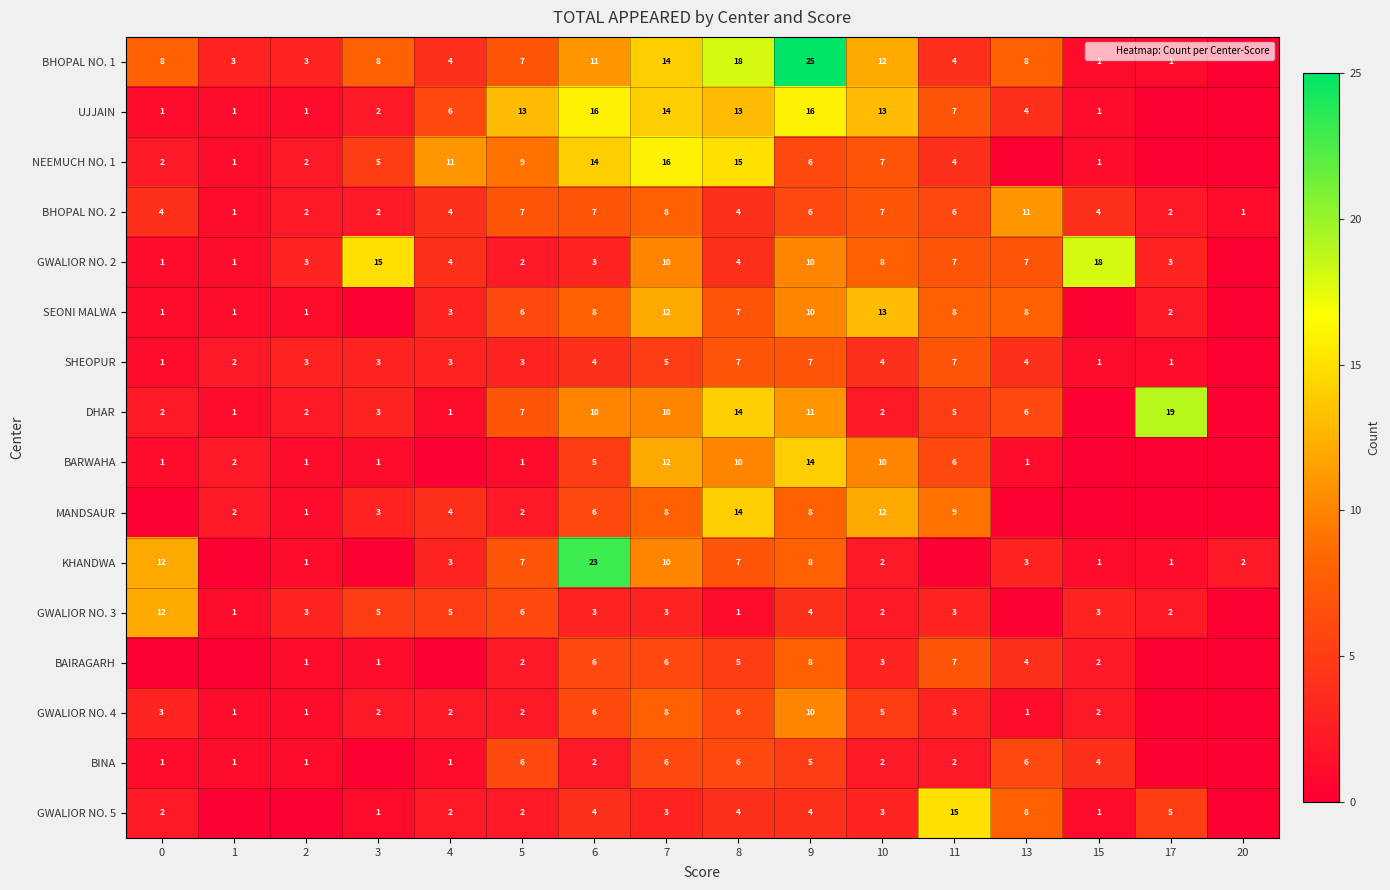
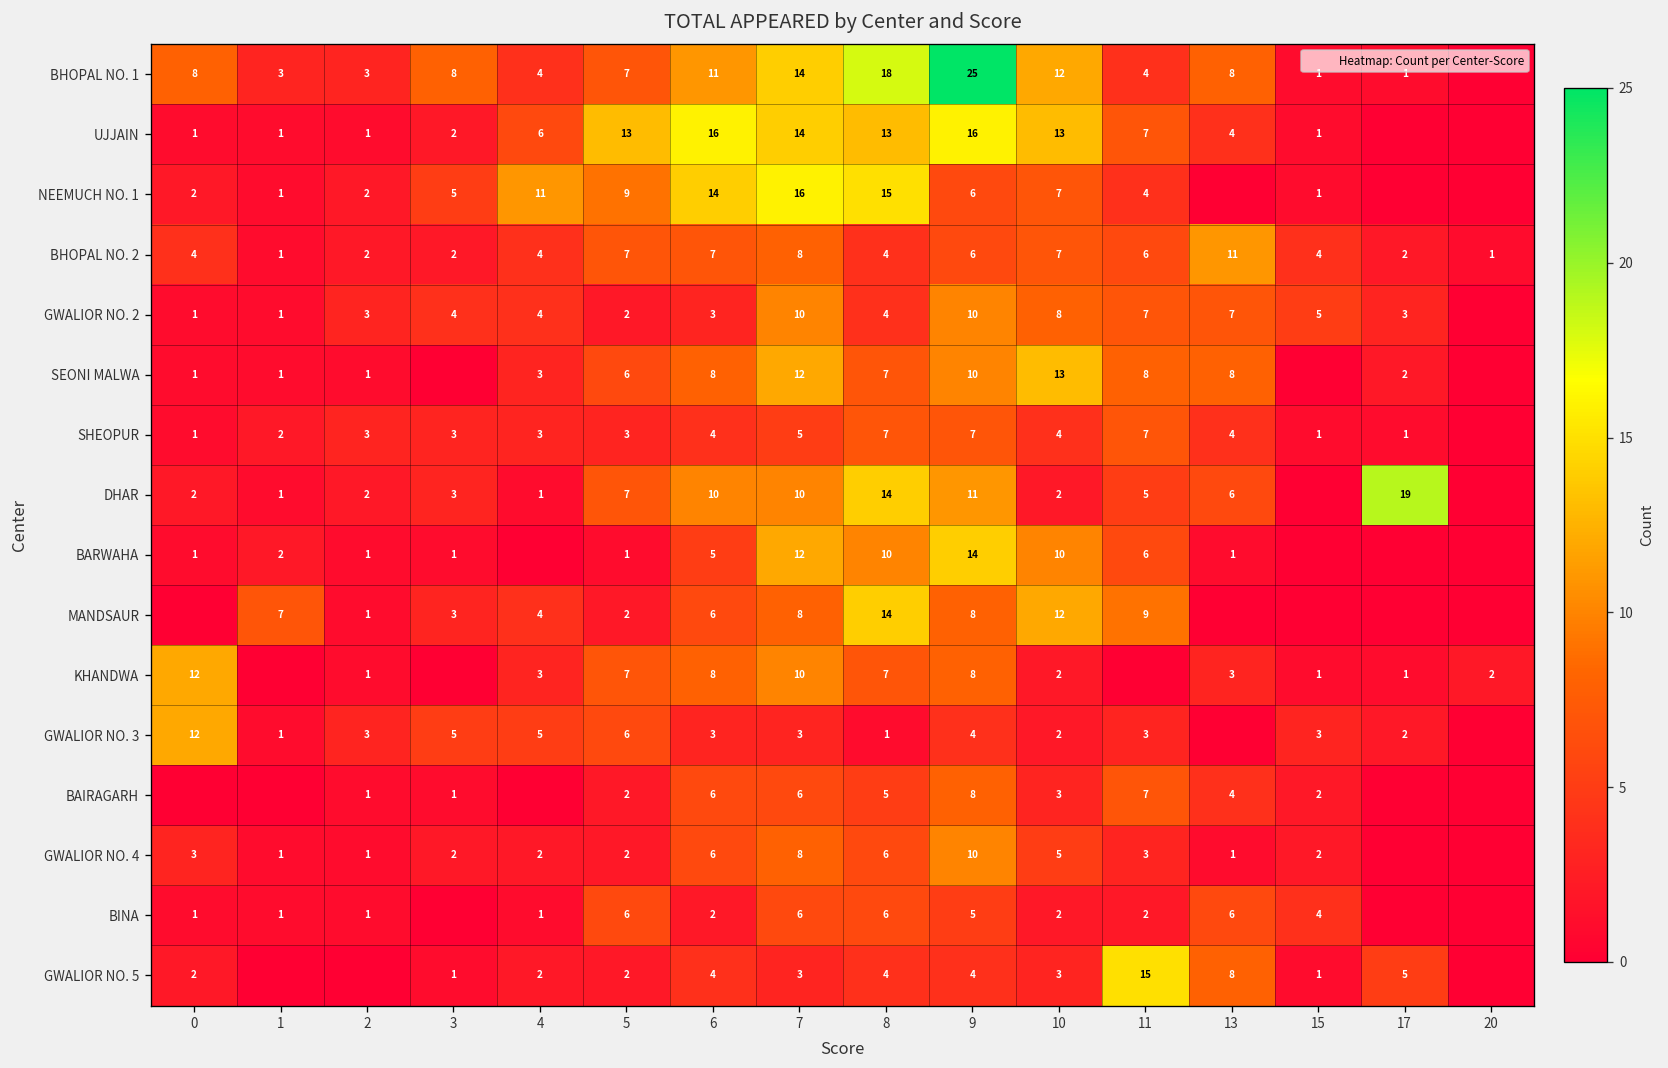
  {
    "GWALIOR NO. 2": {
      "0": 1,
      "1": 1,
      "2": 3,
-     "3": 15,
+     "3": 4,
      "4": 4,
      "5": 2,
      "6": 3,
      "7": 10,
      "8": 4,
      "9": 10,
      "10": 8,
      "11": 7,
      "13": 7,
-     "15": 18,
+     "15": 5,
      "17": 3
    },
    "MANDSAUR": {
-     "1": 2,
+     "1": 7,
      "2": 1,
      "3": 3,
      "4": 4,
      "5": 2,
      "6": 6,
      "7": 8,
      "8": 14,
      "9": 8,
      "10": 12,
      "11": 9
    },
    "KHANDWA": {
      "0": 12,
      "2": 1,
      "4": 3,
      "5": 7,
-     "6": 23,
+     "6": 8,
      "7": 10,
      "8": 7,
      "9": 8,
      "10": 2,
      "13": 3,
      "15": 1,
      "17": 1,
      "20": 2
    }
  }
